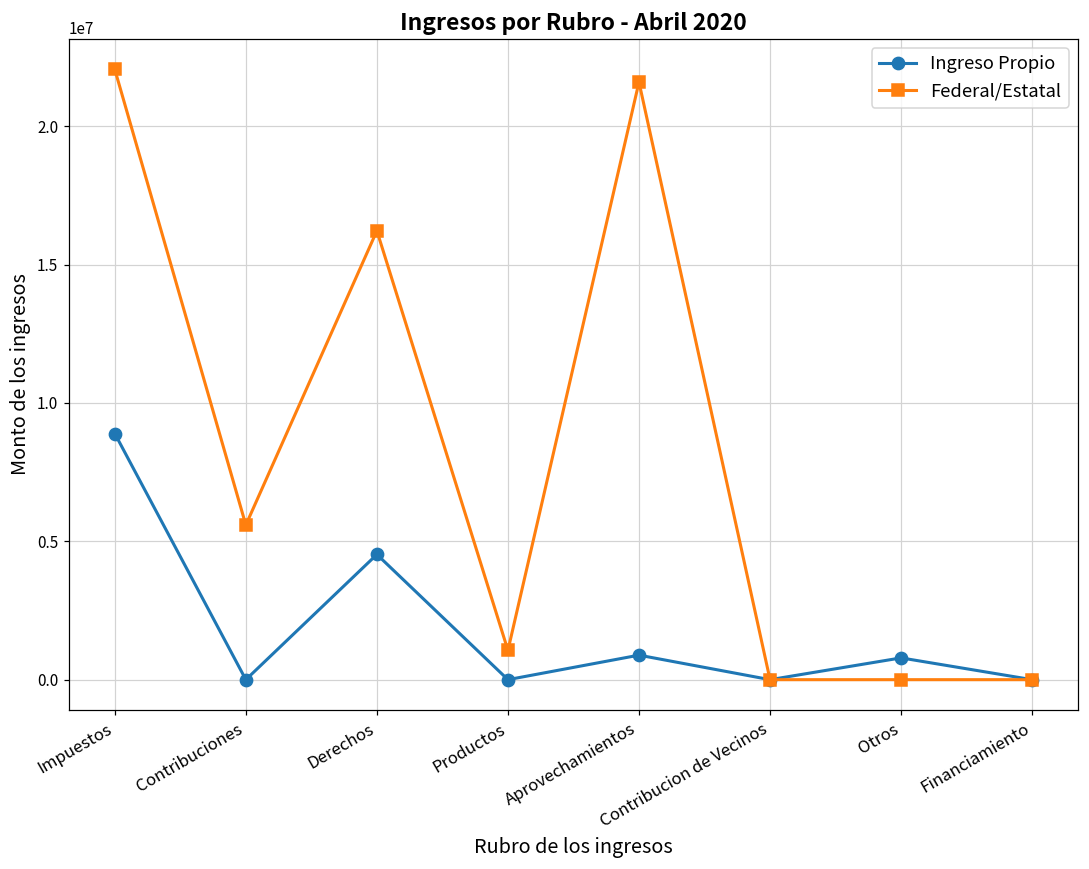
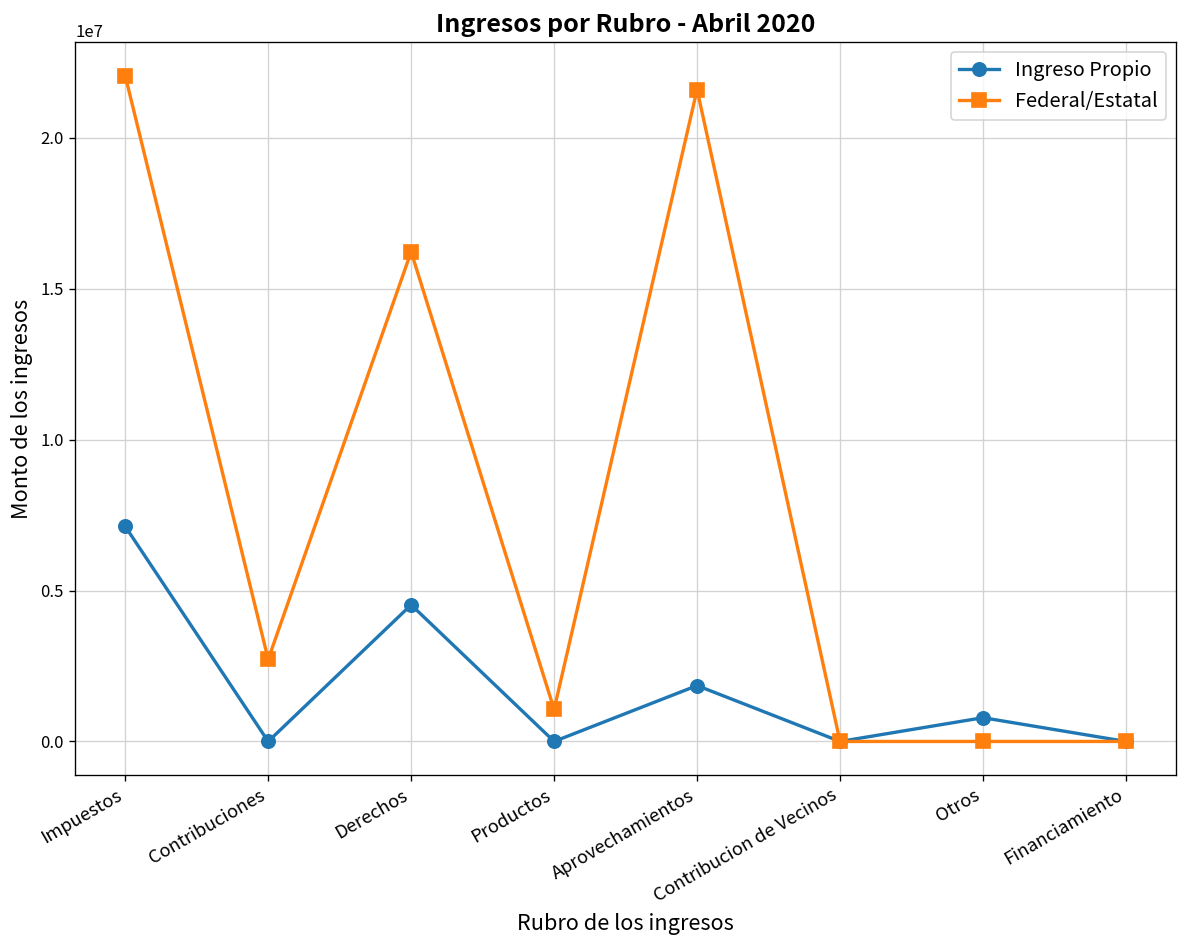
  {
    "Ingreso Propio": {
-     "Impuestos": 8900000,
+     "Impuestos": 7100000,
      "Contribuciones": 0,
      "Derechos": 4500000,
      "Productos": 0,
-     "Aprovechamientos": 900000,
+     "Aprovechamientos": 1900000,
      "Otros": 800000
    },
    "Federal/Estatal": {
      "Impuestos": 22100000,
-     "Contribuciones": 5600000,
+     "Contribuciones": 2700000,
      "Derechos": 16200000,
      "Productos": 1100000,
      "Aprovechamientos": 21600000,
      "Otros": 0
    }
  }
